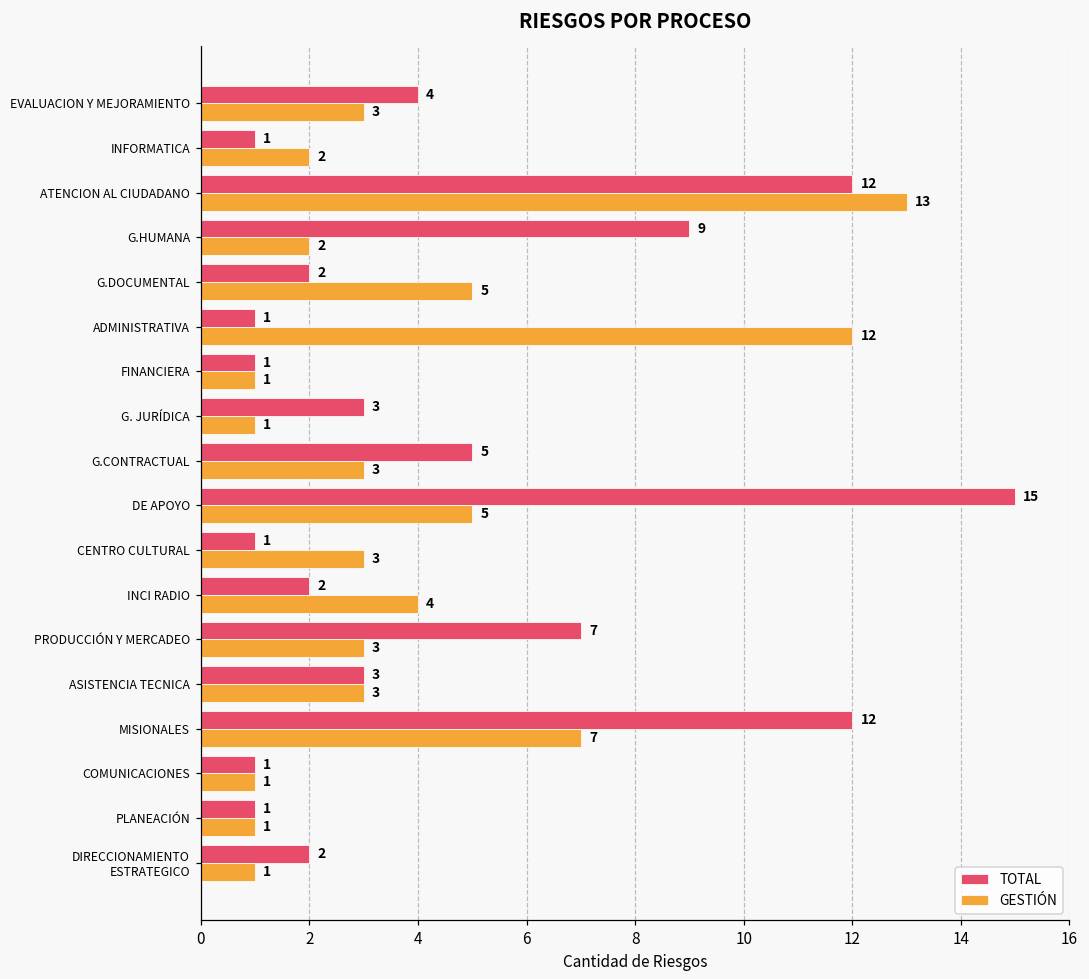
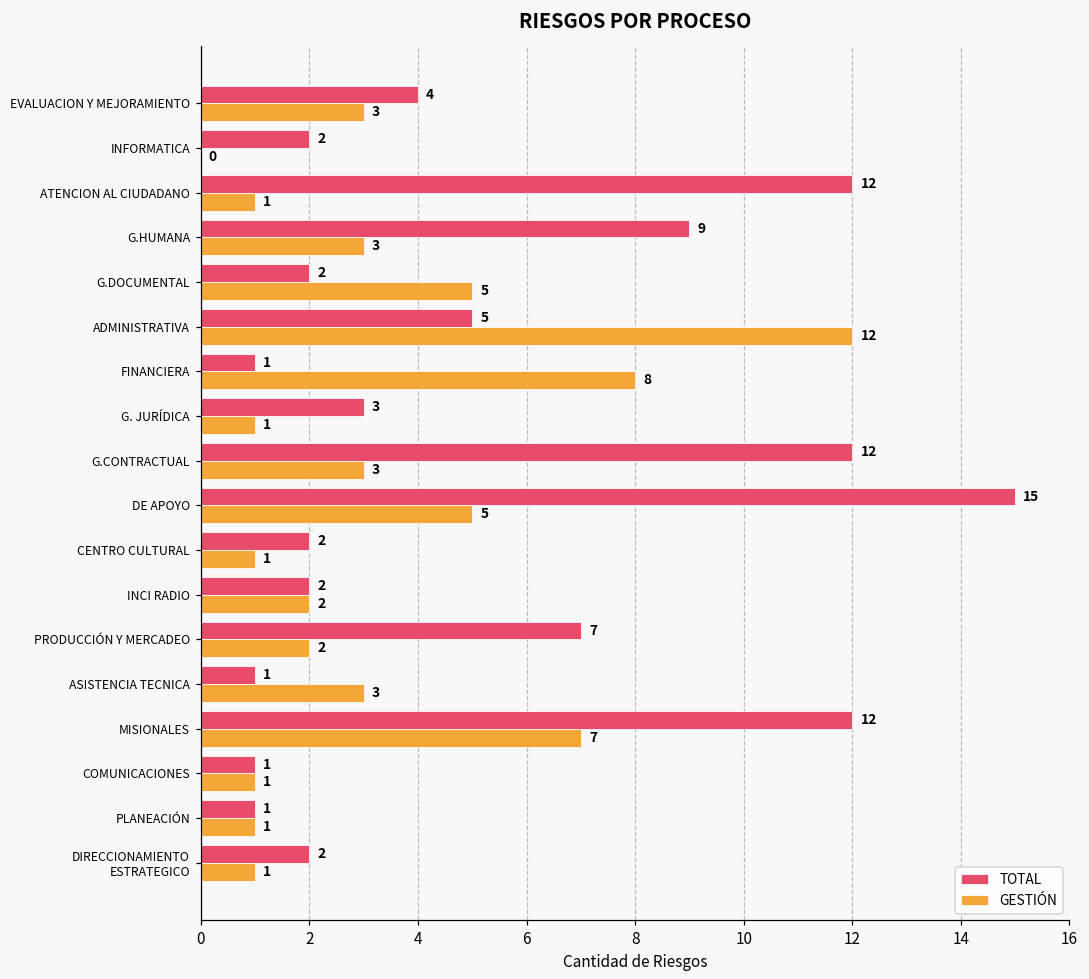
  {
    "TOTAL": {
      "EVALUACION Y MEJORAMIENTO": 4,
-     "INFORMATICA": 1,
+     "INFORMATICA": 2,
      "ATENCION AL CIUDADANO": 12,
      "G.HUMANA": 9,
      "G.DOCUMENTAL": 2,
-     "ADMINISTRATIVA": 1,
+     "ADMINISTRATIVA": 5,
      "FINANCIERA": 1,
      "G. JURÍDICA": 3,
-     "G.CONTRACTUAL": 5,
+     "G.CONTRACTUAL": 12,
      "DE APOYO": 15,
-     "CENTRO CULTURAL": 1,
+     "CENTRO CULTURAL": 2,
      "INCI RADIO": 2,
      "PRODUCCIÓN Y MERCADEO": 7,
-     "ASISTENCIA TECNICA": 3,
+     "ASISTENCIA TECNICA": 1,
      "MISIONALES": 12,
      "COMUNICACIONES": 1,
      "PLANEACIÓN": 1,
      "DIRECCIONAMIENTO ESTRATEGICO": 2
    },
    "GESTIÓN": {
      "EVALUACION Y MEJORAMIENTO": 3,
-     "INFORMATICA": 2,
-     "ATENCION AL CIUDADANO": 13,
-     "G.HUMANA": 2,
+     "INFORMATICA": 0,
+     "ATENCION AL CIUDADANO": 1,
+     "G.HUMANA": 3,
      "G.DOCUMENTAL": 5,
      "ADMINISTRATIVA": 12,
-     "FINANCIERA": 1,
+     "FINANCIERA": 8,
      "G. JURÍDICA": 1,
      "G.CONTRACTUAL": 3,
      "DE APOYO": 5,
-     "CENTRO CULTURAL": 3,
-     "INCI RADIO": 4,
-     "PRODUCCIÓN Y MERCADEO": 3,
+     "CENTRO CULTURAL": 1,
+     "INCI RADIO": 2,
+     "PRODUCCIÓN Y MERCADEO": 2,
      "ASISTENCIA TECNICA": 3,
      "MISIONALES": 7,
      "COMUNICACIONES": 1,
      "PLANEACIÓN": 1,
      "DIRECCIONAMIENTO ESTRATEGICO": 1
    }
  }
